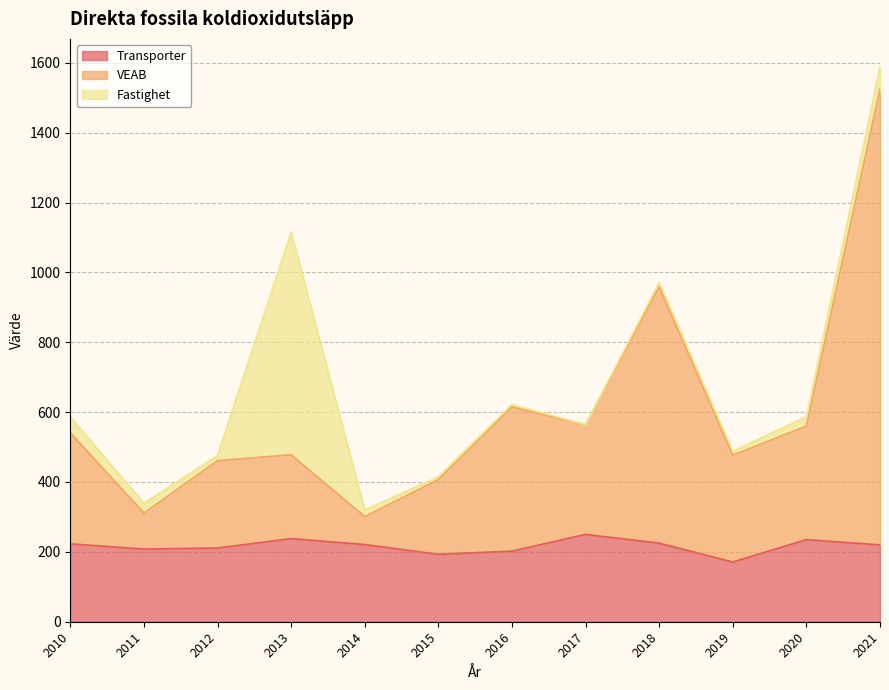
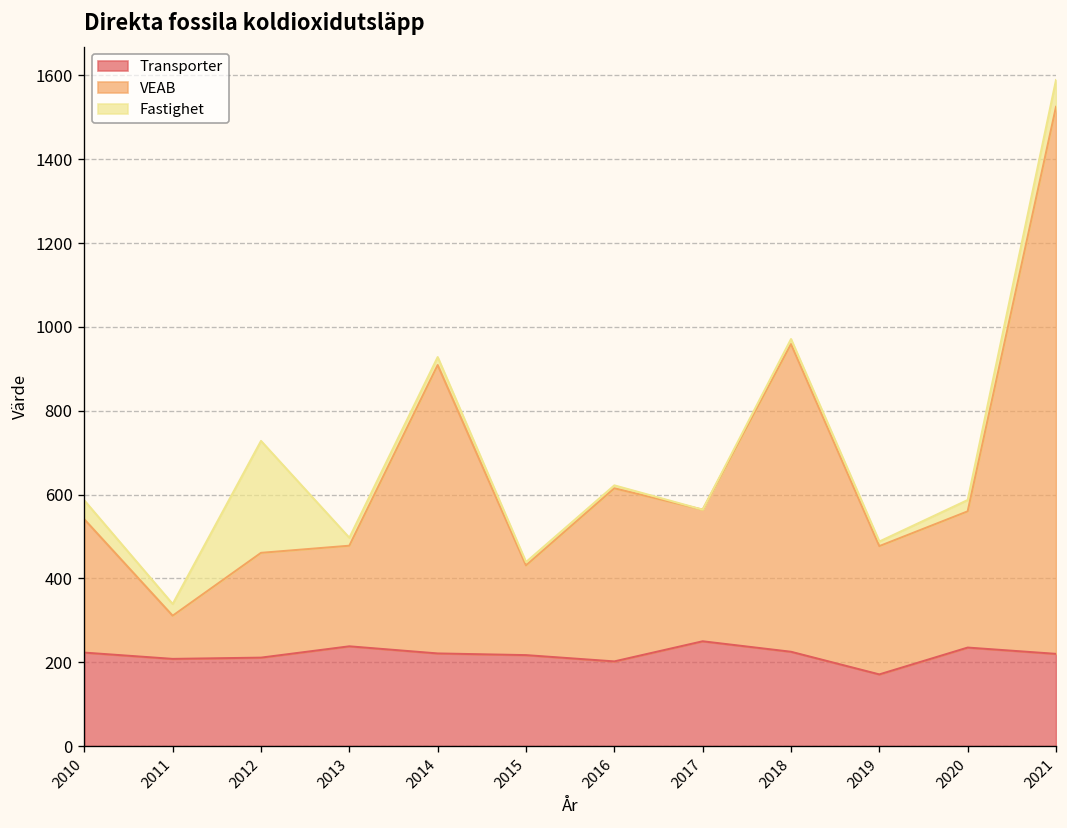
  {
    "Transporter": {
      "2010": 220,
      "2011": 210,
      "2012": 210,
      "2013": 240,
      "2014": 220,
-     "2015": 190,
+     "2015": 220,
      "2016": 200,
      "2017": 250,
      "2018": 230,
      "2019": 170,
      "2020": 240,
      "2021": 220
    },
    "VEAB": {
      "2010": 320,
      "2011": 100,
      "2012": 250,
      "2013": 240,
-     "2014": 80,
+     "2014": 690,
      "2015": 210,
      "2018": 730,
      "2019": 310,
      "2020": 330,
      "2021": 1310
    },
    "Fastighet": {
      "2010": 50,
      "2011": 30,
-     "2012": 20,
-     "2013": 640,
+     "2012": 270,
+     "2013": 20,
      "2014": 20,
      "2015": 10,
      "2018": 10,
      "2019": 10,
      "2020": 30,
      "2021": 60
    }
  }
